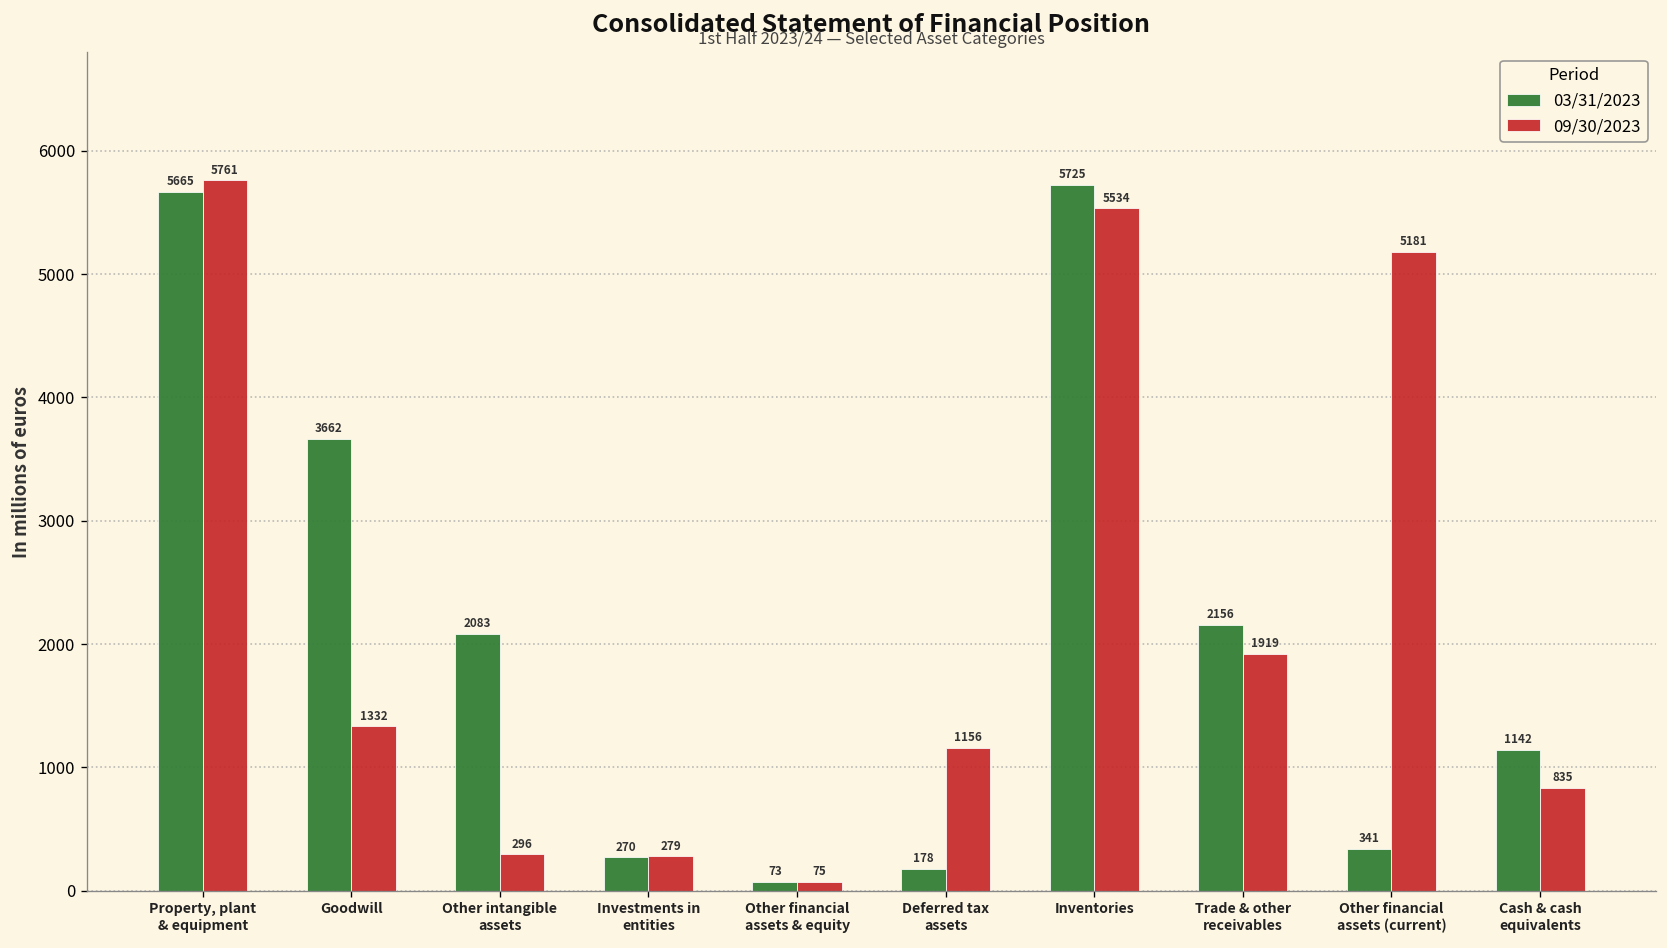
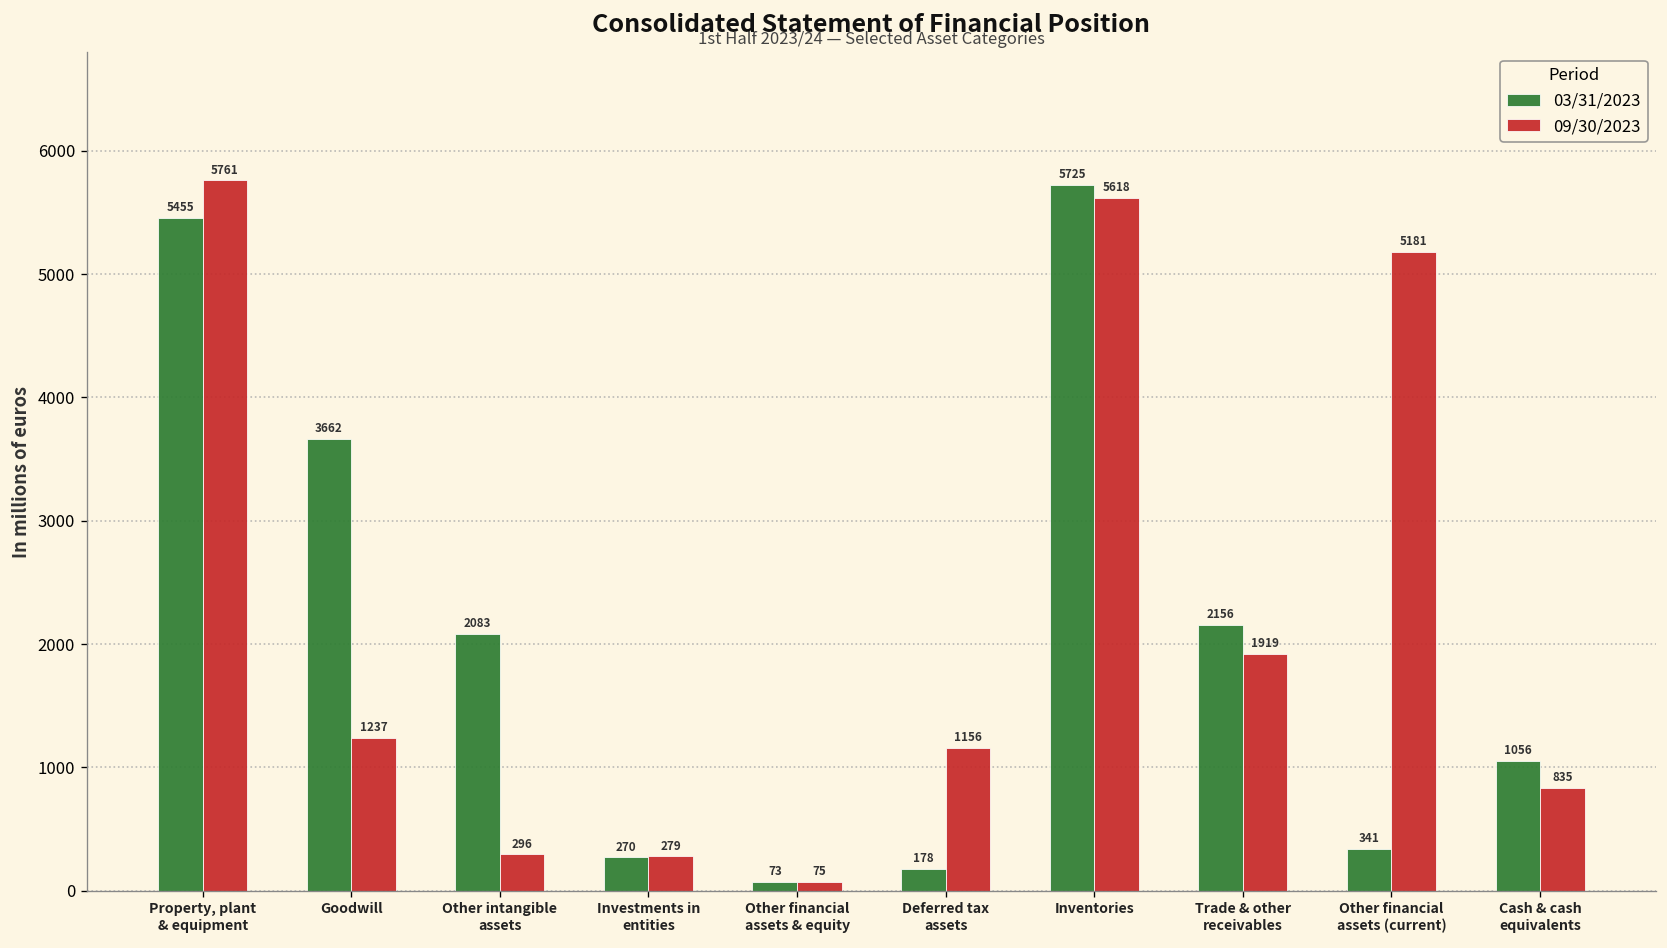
  {
    "03/31/2023": {
-     "Property, plant & equipment": 5665,
+     "Property, plant & equipment": 5455,
      "Goodwill": 3662,
      "Other intangible assets": 2083,
      "Investments in entities": 270,
      "Other financial assets & equity": 73,
      "Deferred tax assets": 178,
      "Inventories": 5725,
      "Trade & other receivables": 2156,
      "Other financial assets (current)": 341,
-     "Cash & cash equivalents": 1142
+     "Cash & cash equivalents": 1056
    },
    "09/30/2023": {
      "Property, plant & equipment": 5761,
-     "Goodwill": 1332,
+     "Goodwill": 1237,
      "Other intangible assets": 296,
      "Investments in entities": 279,
      "Other financial assets & equity": 75,
      "Deferred tax assets": 1156,
-     "Inventories": 5534,
+     "Inventories": 5618,
      "Trade & other receivables": 1919,
      "Other financial assets (current)": 5181,
      "Cash & cash equivalents": 835
    }
  }
